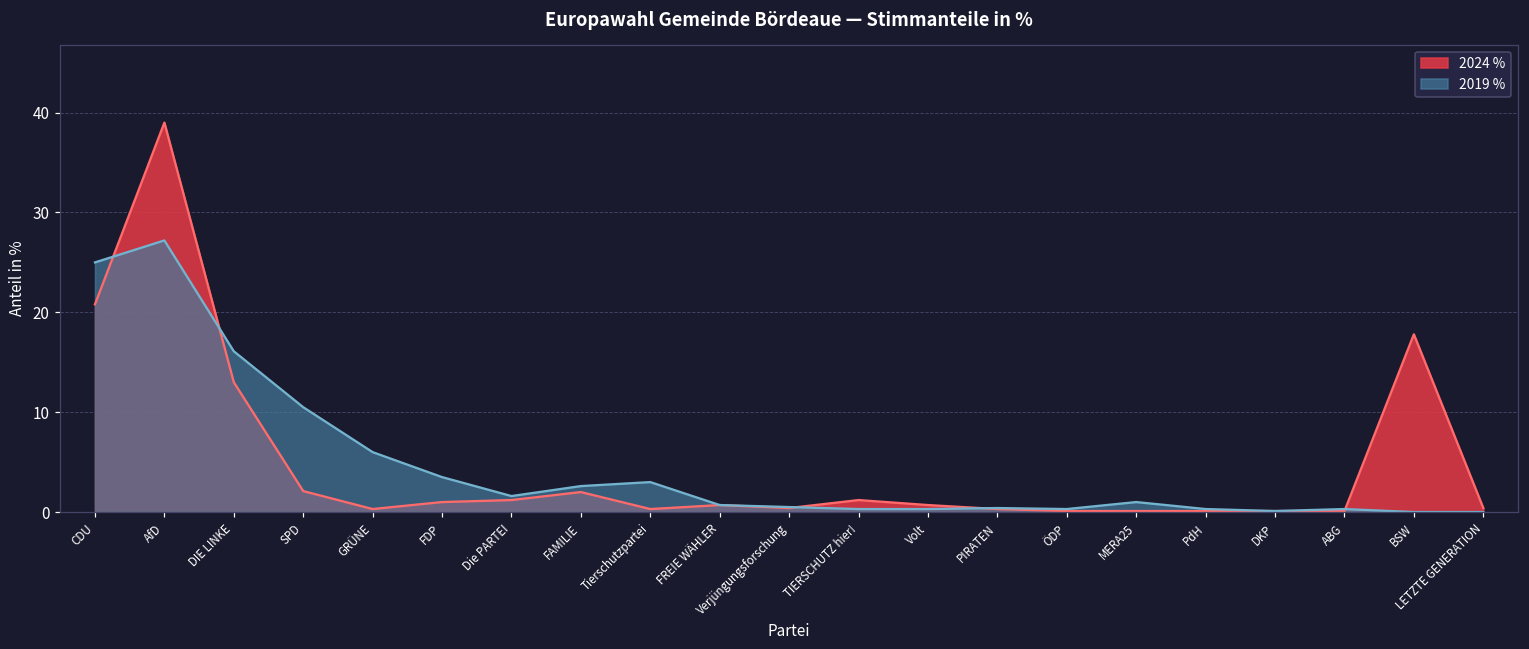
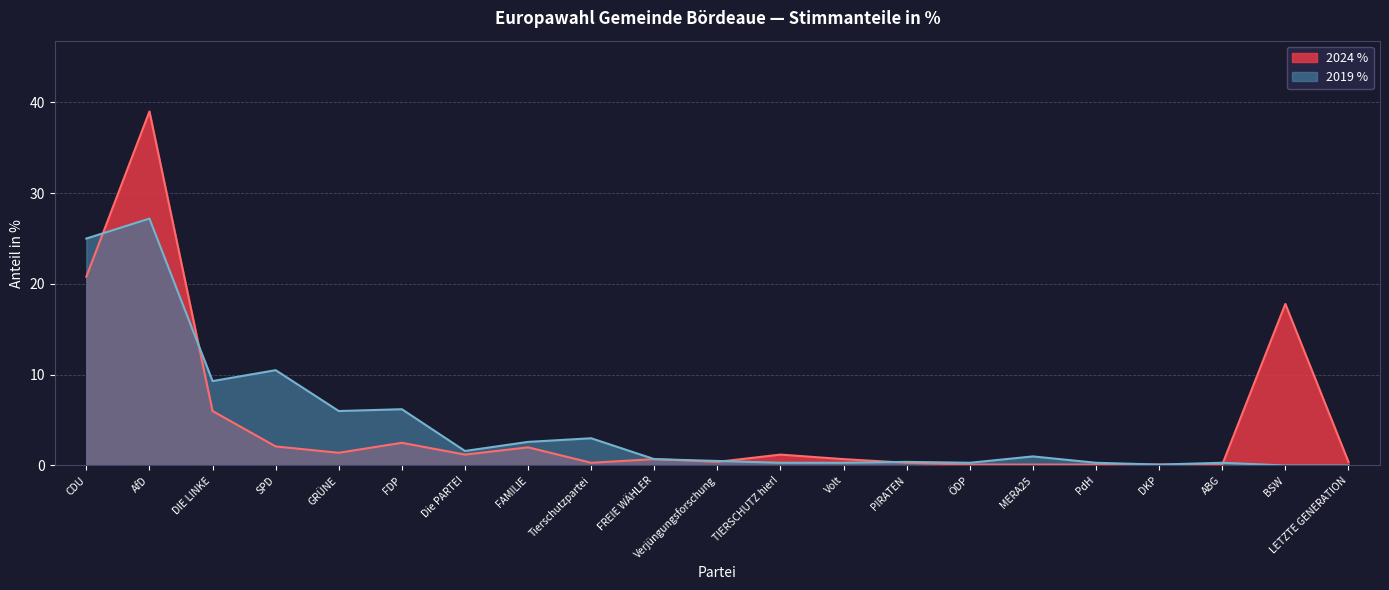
  {
    "2024 %": {
      "CDU": 21,
      "AfD": 39,
-     "DIE LINKE": 13,
+     "DIE LINKE": 6,
      "SPD": 2,
-     "GRÜNE": 0,
-     "FDP": 1,
+     "GRÜNE": 1,
+     "FDP": 3,
      "Die PARTEI": 1,
      "FAMILIE": 2,
      "Tierschutzpartei": 0,
      "TIERSCHUTZ hier!": 1,
      "Volt": 1,
      "MERA25": 0,
      "BSW": 18,
      "LETZTE GENERATION": 0
    },
    "2019 %": {
      "CDU": 25,
      "AfD": 27,
-     "DIE LINKE": 16,
+     "DIE LINKE": 9,
      "SPD": 11,
      "GRÜNE": 6,
-     "FDP": 4,
+     "FDP": 6,
      "Die PARTEI": 2,
      "FAMILIE": 3,
      "Tierschutzpartei": 3,
      "TIERSCHUTZ hier!": 0,
      "Volt": 0,
      "MERA25": 1,
      "BSW": 0,
      "LETZTE GENERATION": 0
    }
  }
